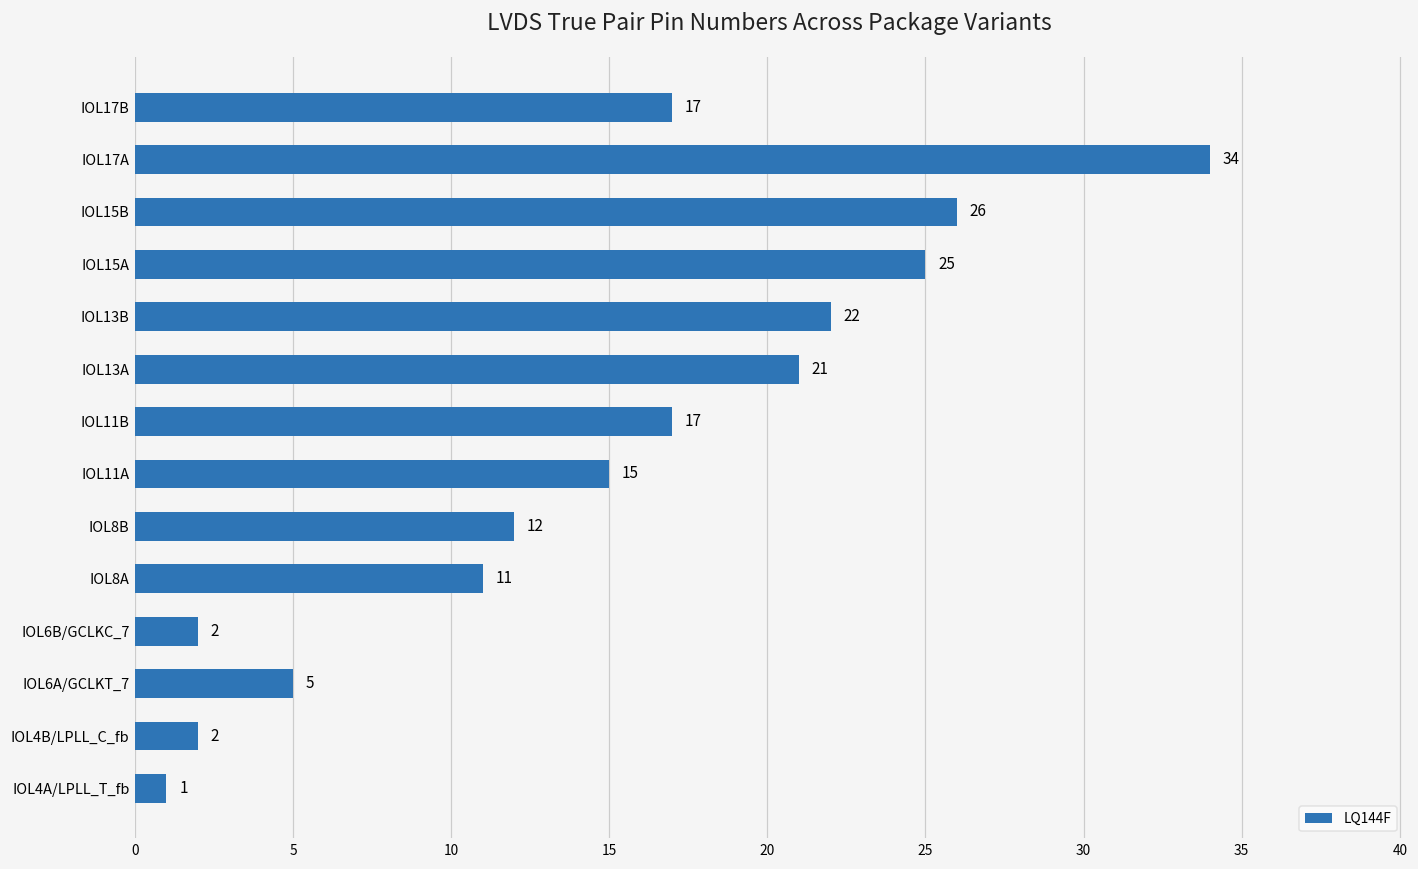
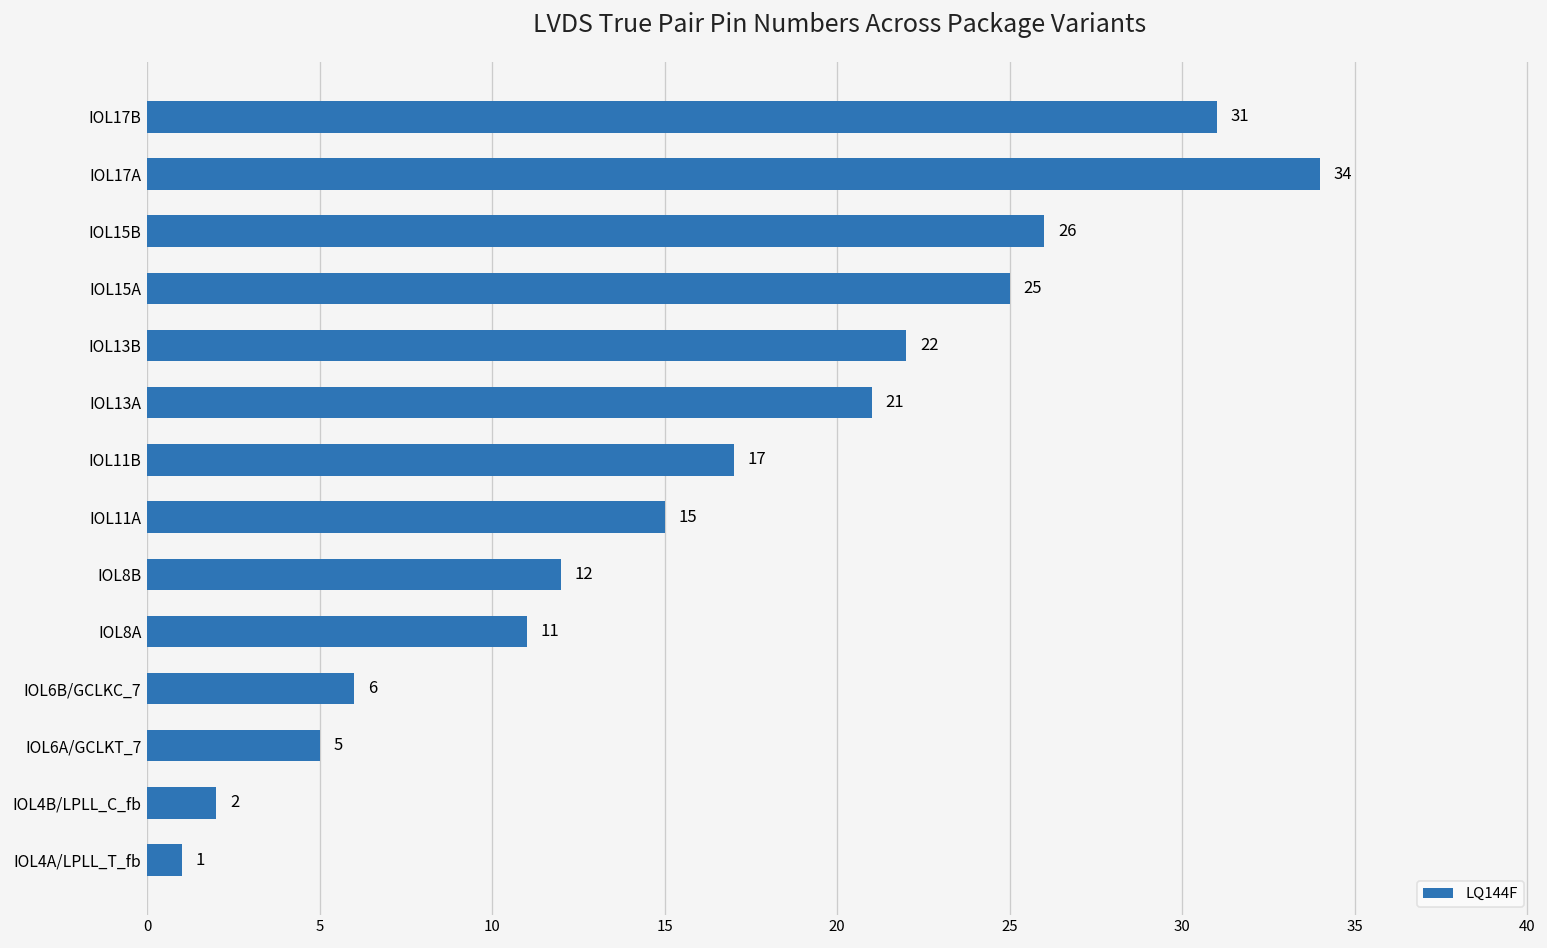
  {
-   "IOL17B": 17,
+   "IOL17B": 31,
    "IOL17A": 34,
    "IOL15B": 26,
    "IOL15A": 25,
    "IOL13B": 22,
    "IOL13A": 21,
    "IOL11B": 17,
    "IOL11A": 15,
    "IOL8B": 12,
    "IOL8A": 11,
-   "IOL6B/GCLKC_7": 2,
+   "IOL6B/GCLKC_7": 6,
    "IOL6A/GCLKT_7": 5,
    "IOL4B/LPLL_C_fb": 2,
    "IOL4A/LPLL_T_fb": 1
  }
